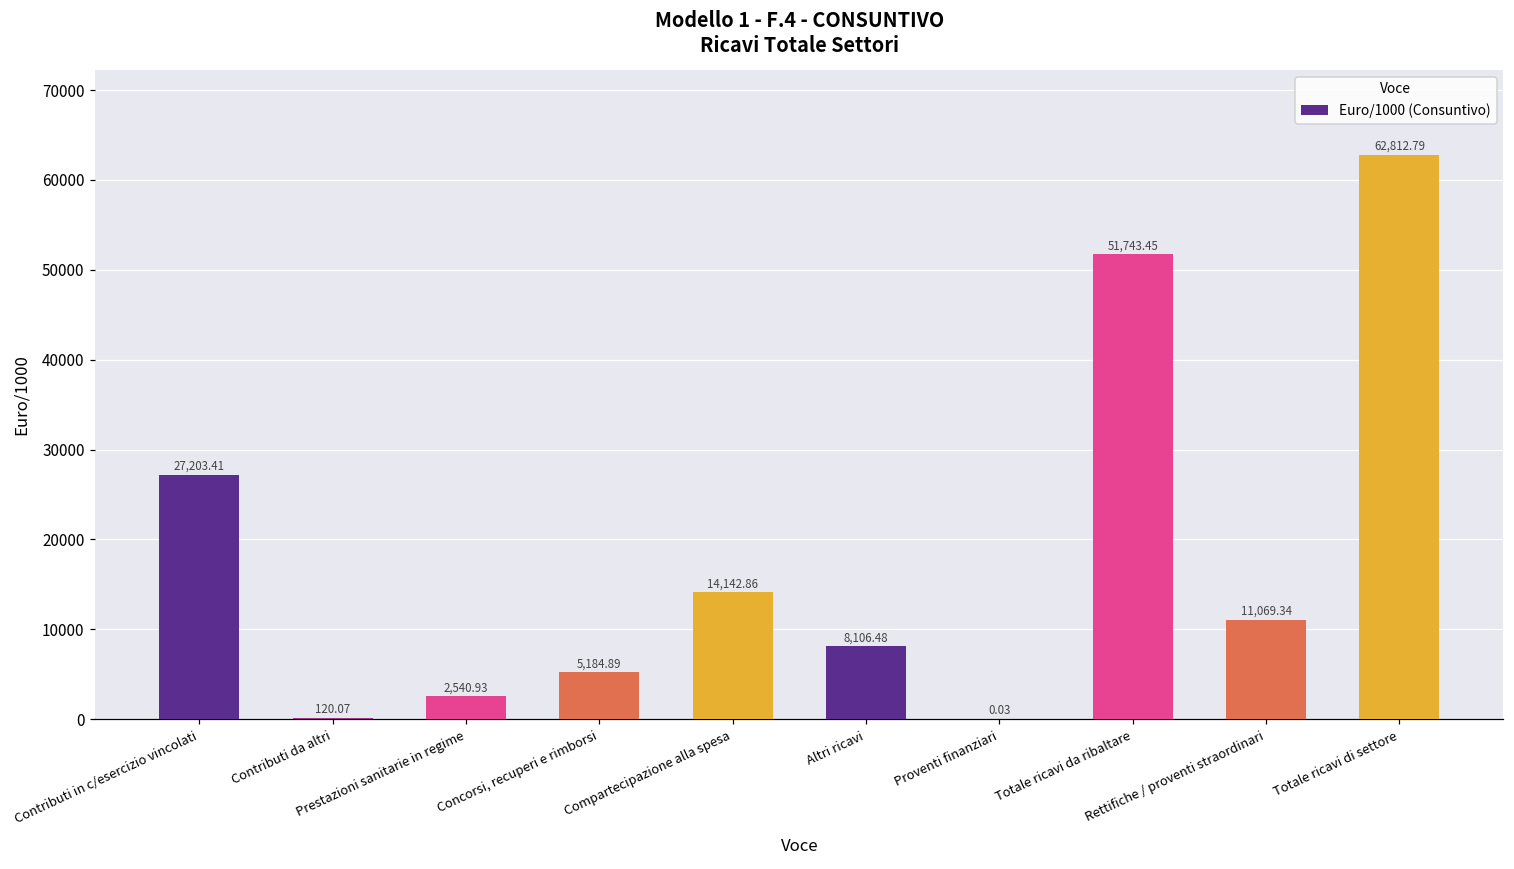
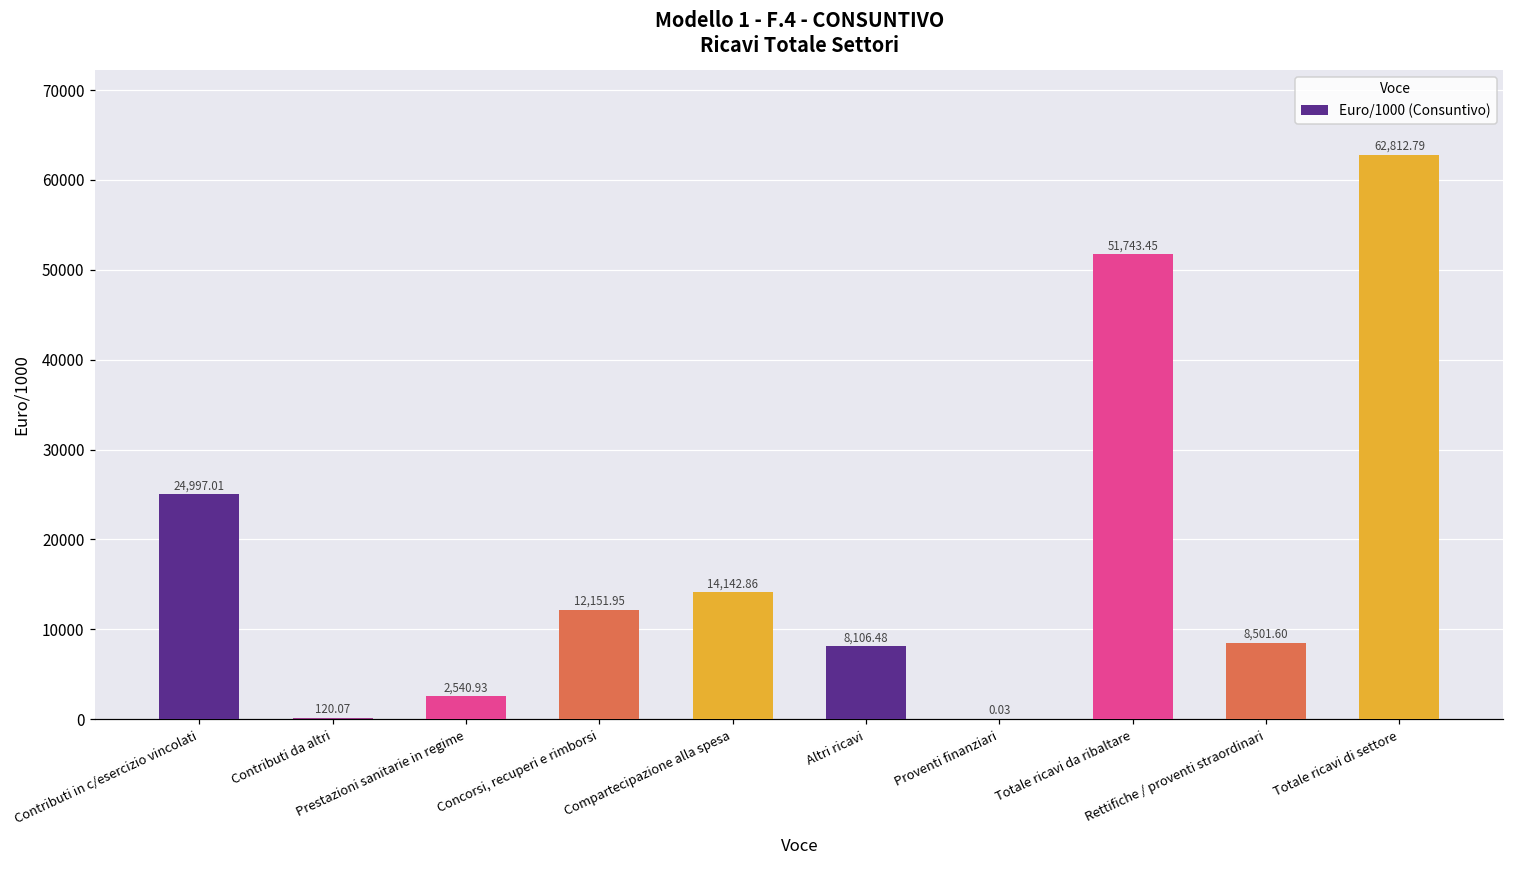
  {
-   "Contributi in c/esercizio vincolati": "27,203.41",
+   "Contributi in c/esercizio vincolati": "24,997.01",
    "Contributi da altri": "120.07",
    "Prestazioni sanitarie in regime": "2,540.93",
-   "Concorsi, recuperi e rimborsi": "5,184.89",
+   "Concorsi, recuperi e rimborsi": "12,151.95",
    "Compartecipazione alla spesa": "14,142.86",
    "Altri ricavi": "8,106.48",
    "Proventi finanziari": "0.03",
    "Totale ricavi da ribaltare": "51,743.45",
-   "Rettifiche / proventi straordinari": "11,069.34",
+   "Rettifiche / proventi straordinari": "8,501.60",
    "Totale ricavi di settore": "62,812.79"
  }
